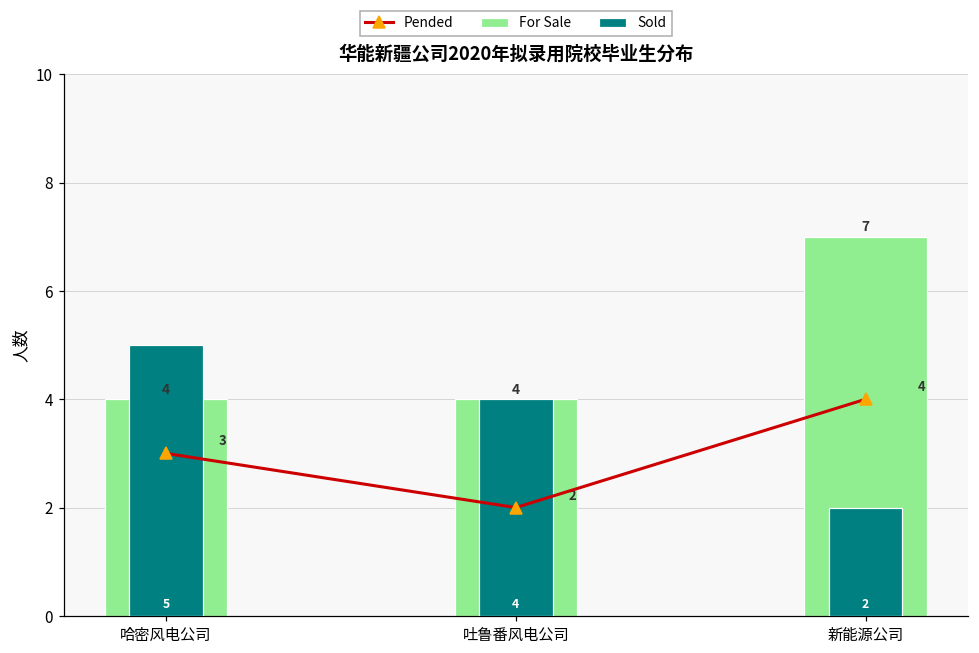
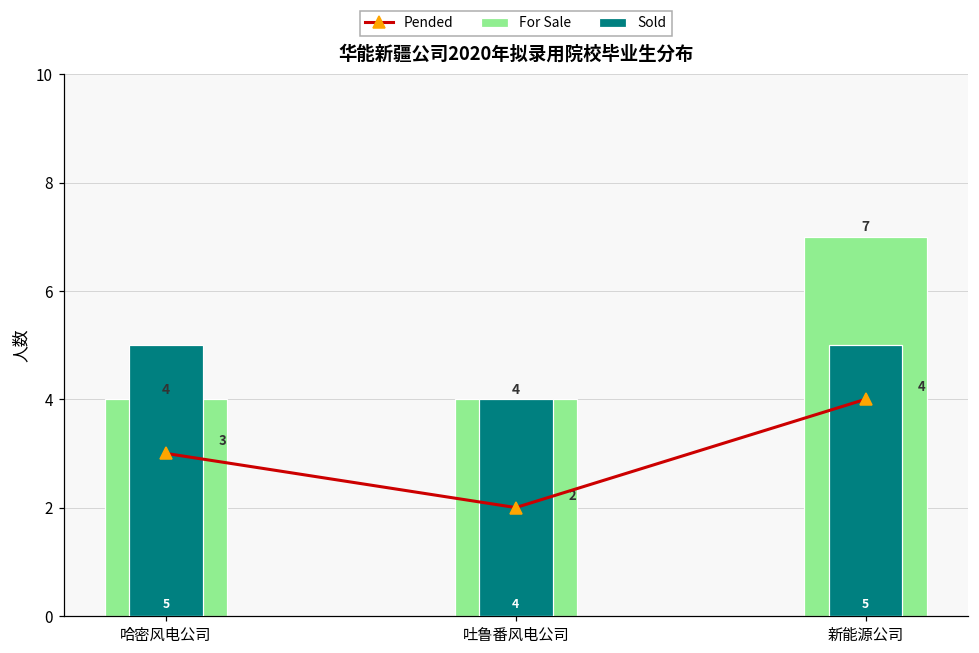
  {
    "Pended": {
      "哈密风电公司": 3.0,
      "吐鲁番风电公司": 2.0,
      "新能源公司": 4.0
    },
    "For Sale": {
      "吐鲁番风电公司": 4,
      "新能源公司": 7
    },
    "Sold": {
      "哈密风电公司": 5,
      "吐鲁番风电公司": 4,
-     "新能源公司": 2
+     "新能源公司": 5
    }
  }
